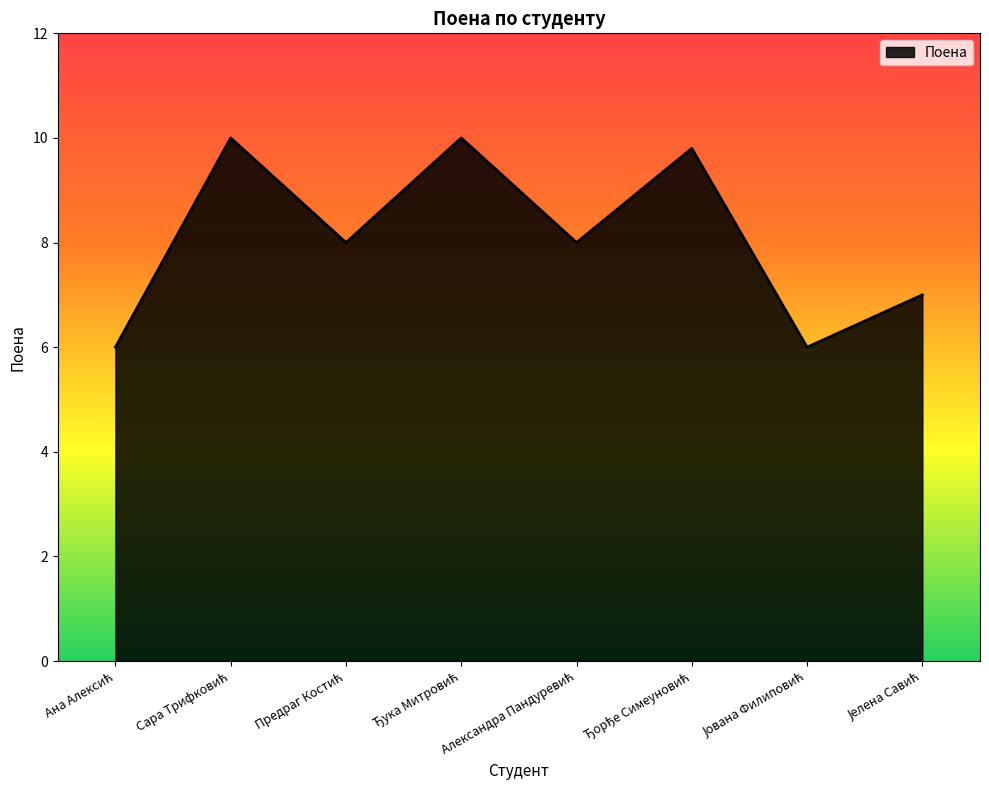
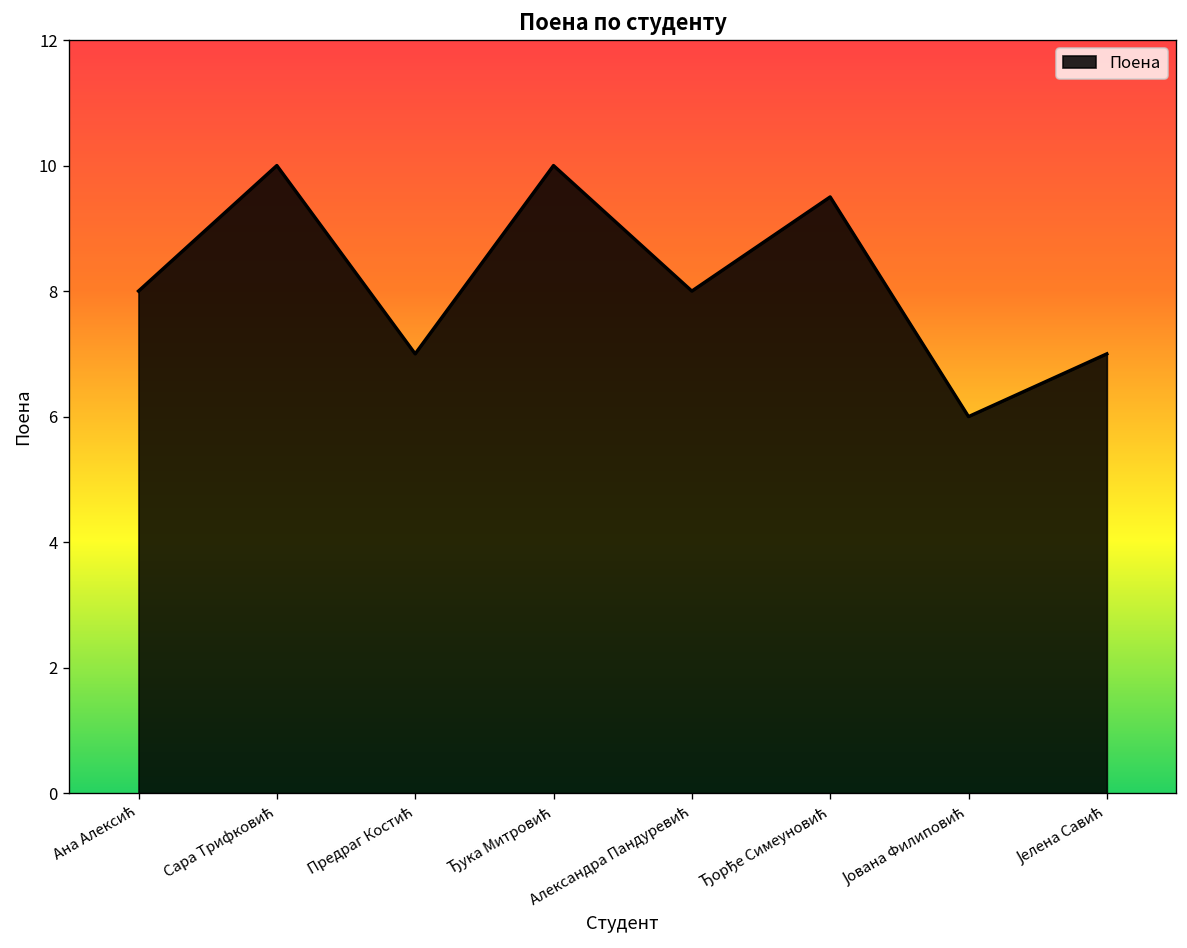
  {
-   "Ана Алексић": 6,
+   "Ана Алексић": 8,
    "Сара Трифковић": 10.0,
-   "Предраг Костић": 8,
+   "Предраг Костић": 7,
    "Ђука Митровић": 10.0,
    "Александра Пандуревић": 8.0,
-   "Ђорђе Симеуновић": 9.8,
+   "Ђорђе Симеуновић": 9.5,
    "Јована Филиповић": 6.0,
    "Јелена Савић": 7.0
  }
